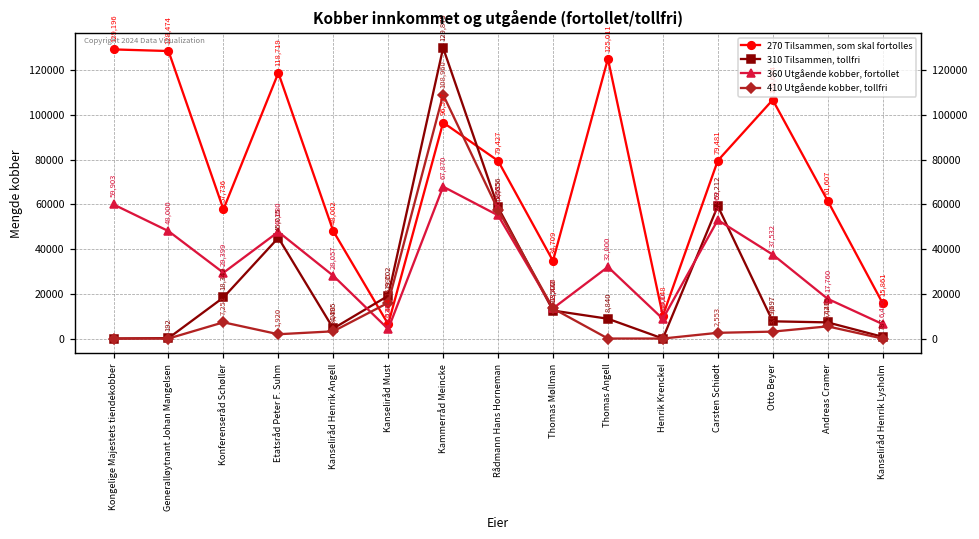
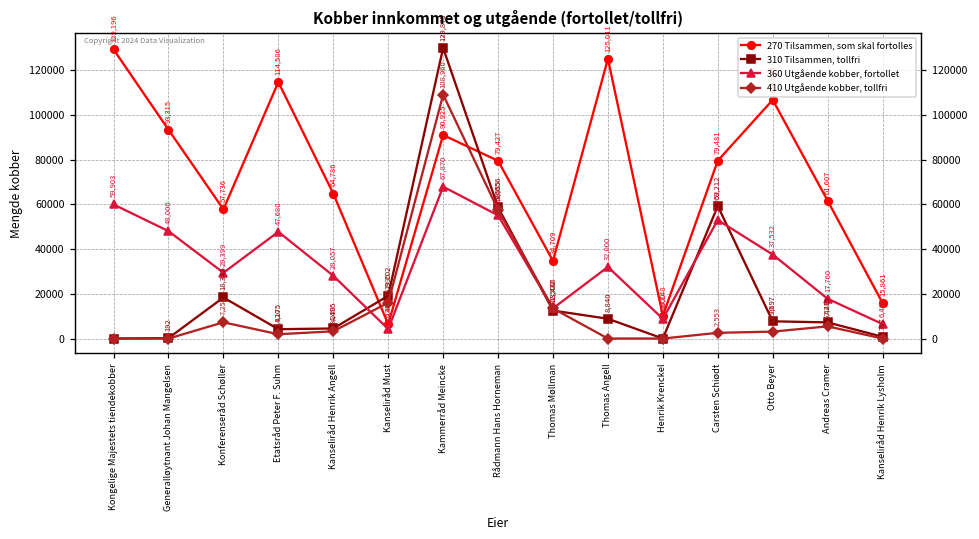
  {
    "270 Tilsammen, som skal fortolles": {
-     "Generalløytnant Johan Mangelsen": "128,474",
+     "Generalløytnant Johan Mangelsen": "93,315",
      "Konferenseråd Schøller": "57,736",
-     "Etatsråd Peter F. Suhm": "118,719",
-     "Kanseliråd Henrik Angell": "48,002",
-     "Kammerråd Meincke": "96,527",
+     "Etatsråd Peter F. Suhm": "114,586",
+     "Kanseliråd Henrik Angell": "64,786",
+     "Kammerråd Meincke": "90,925",
      "Rådmann Hans Horneman": "79,427",
      "Thomas Møllman": "34,709",
      "Thomas Angell": "125,011",
      "Carsten Schiødt": "79,481",
      "Andreas Cramer": "61,607",
      "Kanseliråd Henrik Lysholm": "15,861"
    },
    "310 Tilsammen, tollfri": {
-     "Etatsråd Peter F. Suhm": "45,015",
+     "Etatsråd Peter F. Suhm": "4,175",
      "Kammerråd Meincke": "129,875",
      "Thomas Angell": "8,840"
    }
  }
